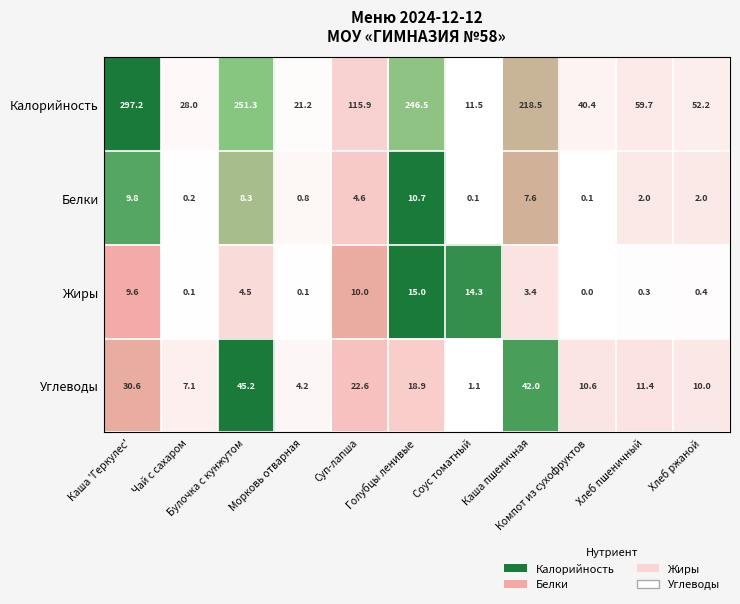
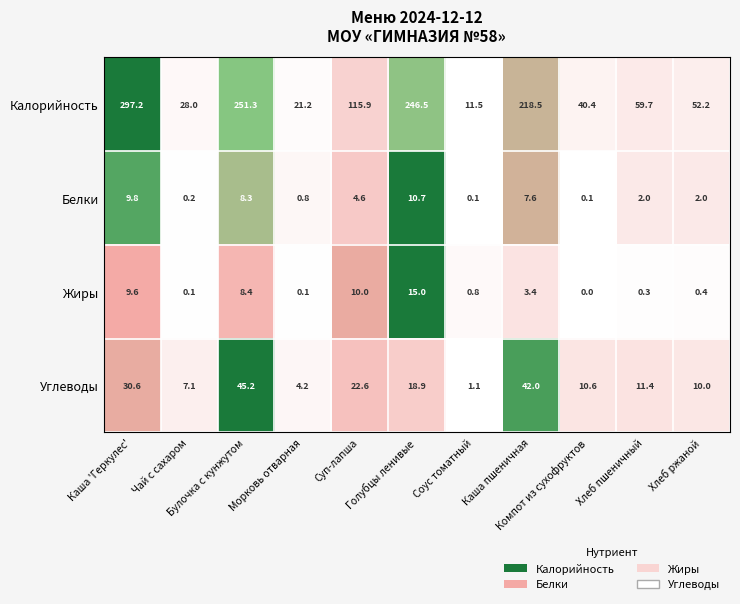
  {
    "Калорийность": {
      "Каша 'Геркулес'": 297.2,
      "Чай с сахаром": 28.0,
      "Булочка с кунжутом": 251.3,
      "Морковь отварная": 21.2,
      "Суп-лапша": 115.9,
      "Голубцы ленивые": 246.5,
      "Соус томатный": 11.5,
      "Каша пшеничная": 218.5,
      "Компот из сухофруктов": 40.4,
      "Хлеб пшеничный": 59.7,
      "Хлеб ржаной": 52.2
    },
    "Белки": {
      "Каша 'Геркулес'": 9.8,
      "Чай с сахаром": 0.2,
      "Булочка с кунжутом": 8.3,
      "Морковь отварная": 0.8,
      "Суп-лапша": 4.6,
      "Голубцы ленивые": 10.7,
      "Соус томатный": 0.1,
      "Каша пшеничная": 7.6,
      "Компот из сухофруктов": 0.1,
      "Хлеб пшеничный": 2.0,
      "Хлеб ржаной": 2.0
    },
    "Жиры": {
      "Каша 'Геркулес'": 9.6,
      "Чай с сахаром": 0.1,
-     "Булочка с кунжутом": 4.5,
+     "Булочка с кунжутом": 8.4,
      "Морковь отварная": 0.1,
      "Суп-лапша": 10.0,
      "Голубцы ленивые": 15.0,
-     "Соус томатный": 14.3,
+     "Соус томатный": 0.8,
      "Каша пшеничная": 3.4,
      "Компот из сухофруктов": 0.0,
      "Хлеб пшеничный": 0.3,
      "Хлеб ржаной": 0.4
    },
    "Углеводы": {
      "Каша 'Геркулес'": 30.6,
      "Чай с сахаром": 7.1,
      "Булочка с кунжутом": 45.2,
      "Морковь отварная": 4.2,
      "Суп-лапша": 22.6,
      "Голубцы ленивые": 18.9,
      "Соус томатный": 1.1,
      "Каша пшеничная": 42.0,
      "Компот из сухофруктов": 10.6,
      "Хлеб пшеничный": 11.4,
      "Хлеб ржаной": 10.0
    }
  }
